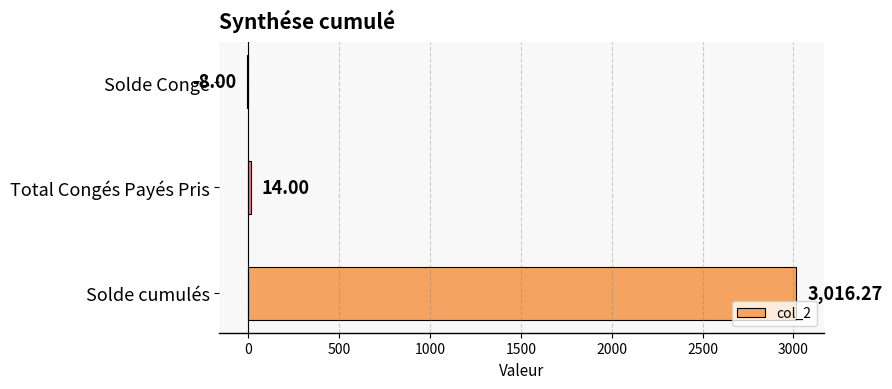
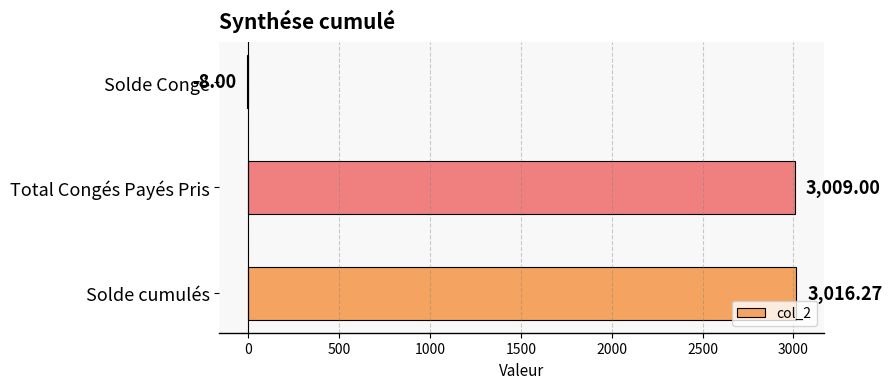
  {
    "Solde Congé": "-8.00",
-   "Total Congés Payés Pris": "14.00"
+   "Total Congés Payés Pris": "3,009.00"
  }
